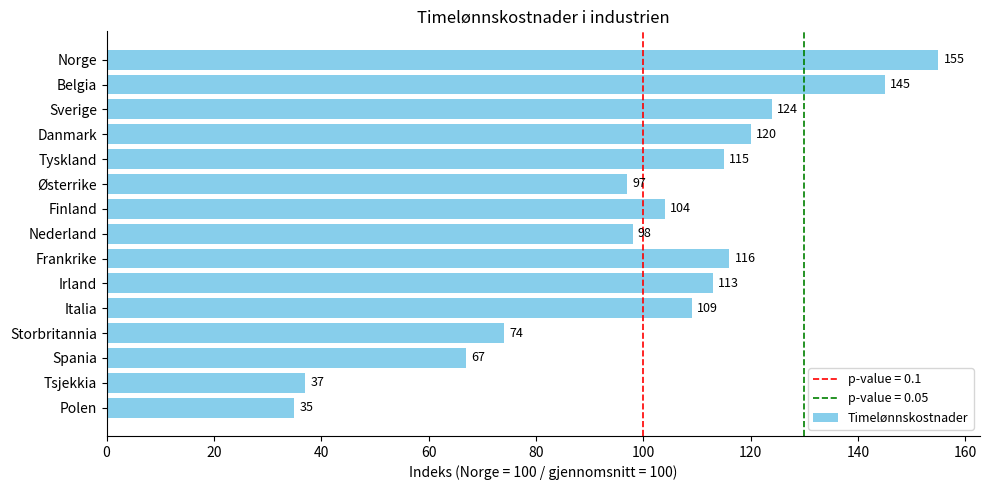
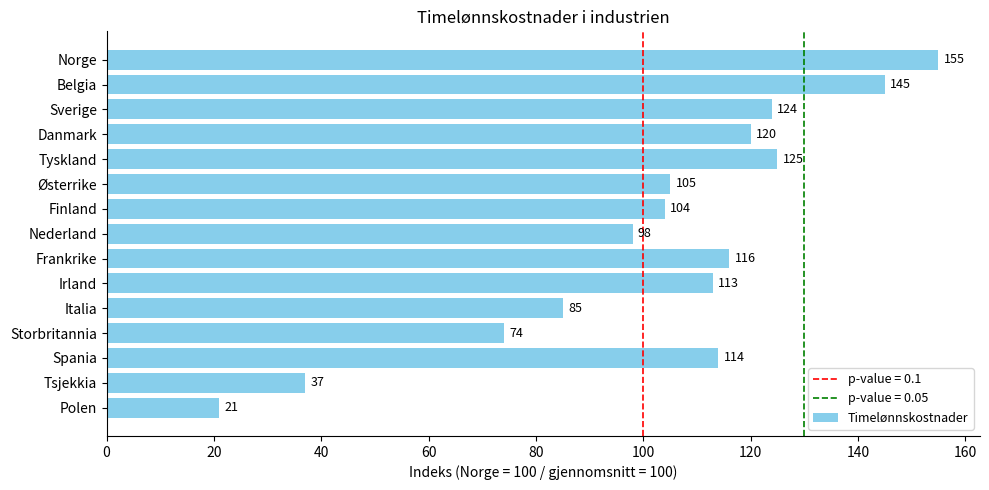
  {
    "Norge": 155,
    "Belgia": 145,
    "Sverige": 124,
    "Danmark": 120,
-   "Tyskland": 115,
-   "Østerrike": 97,
+   "Tyskland": 125,
+   "Østerrike": 105,
    "Finland": 104,
    "Nederland": 98,
    "Frankrike": 116,
    "Irland": 113,
-   "Italia": 109,
+   "Italia": 85,
    "Storbritannia": 74,
-   "Spania": 67,
+   "Spania": 114,
    "Tsjekkia": 37,
-   "Polen": 35
+   "Polen": 21
  }
